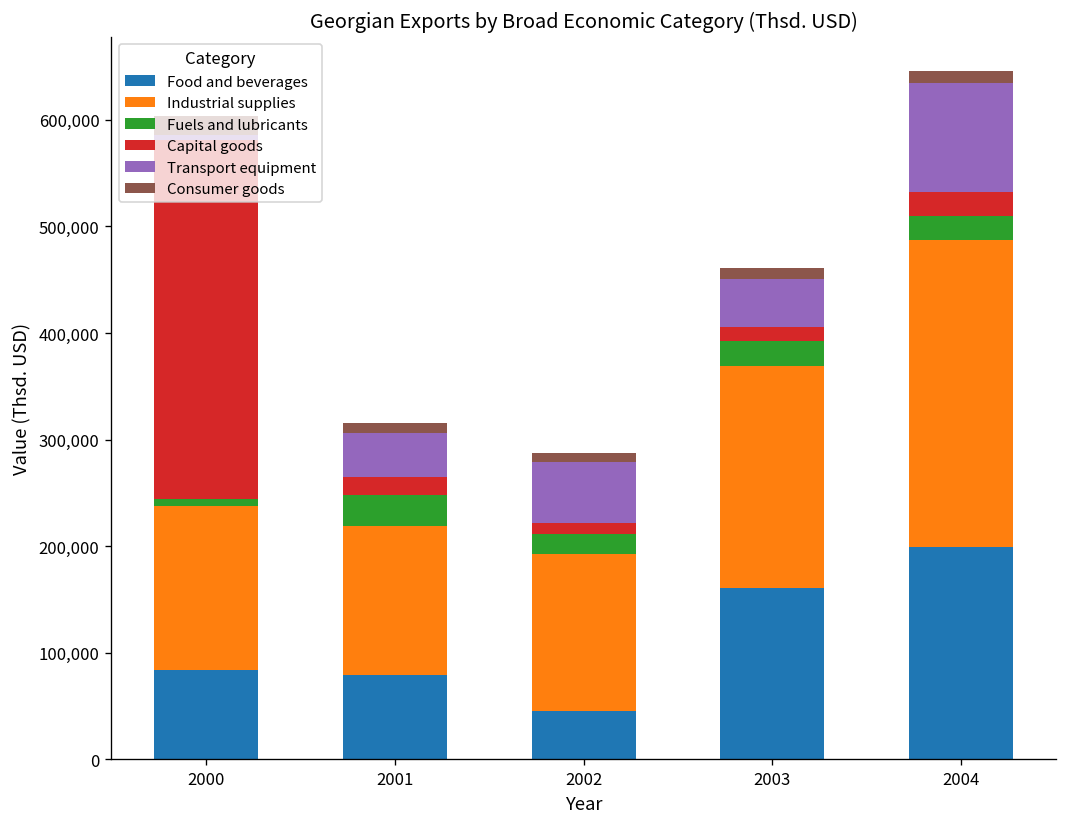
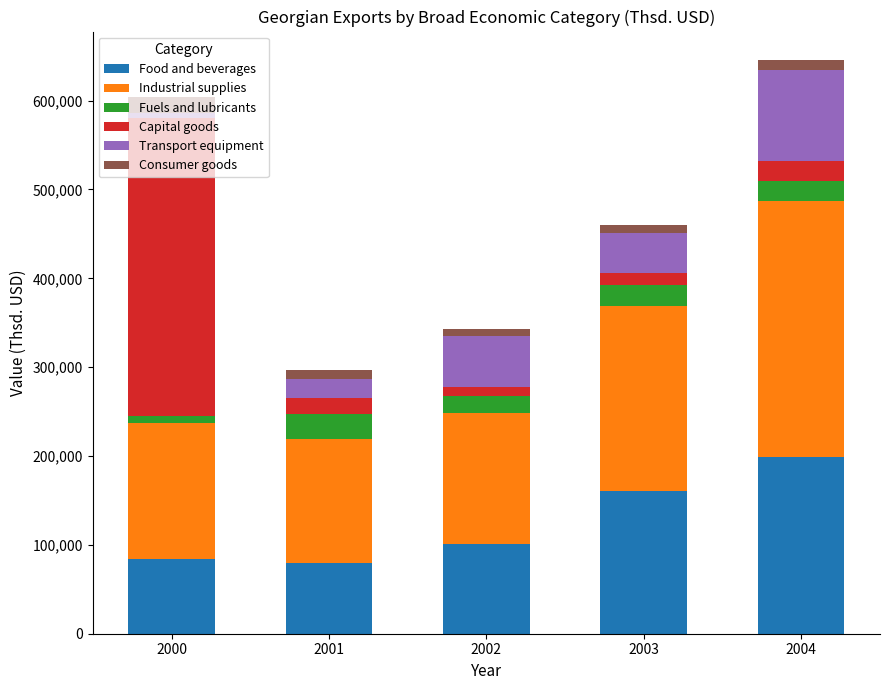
  {
    "Food and beverages": {
      "2000": "80,000",
      "2001": "80,000",
-     "2002": "50,000",
+     "2002": "100,000",
      "2003": "160,000",
      "2004": "200,000"
    },
    "Industrial supplies": {
      "2000": "150,000",
      "2001": "140,000",
      "2002": "150,000",
      "2003": "210,000",
      "2004": "290,000"
    },
    "Fuels and lubricants": {
      "2000": "10,000",
      "2001": "30,000",
      "2002": "20,000",
      "2003": "20,000",
      "2004": "20,000"
    },
    "Capital goods": {
      "2001": "20,000",
      "2002": "10,000",
      "2003": "10,000",
      "2004": "20,000"
    },
    "Transport equipment": {
-     "2001": "40,000",
+     "2001": "20,000",
      "2002": "60,000",
      "2003": "50,000",
      "2004": "100,000"
    },
    "Consumer goods": {
      "2001": "10,000",
      "2002": "10,000",
      "2003": "10,000",
      "2004": "10,000"
    }
  }
